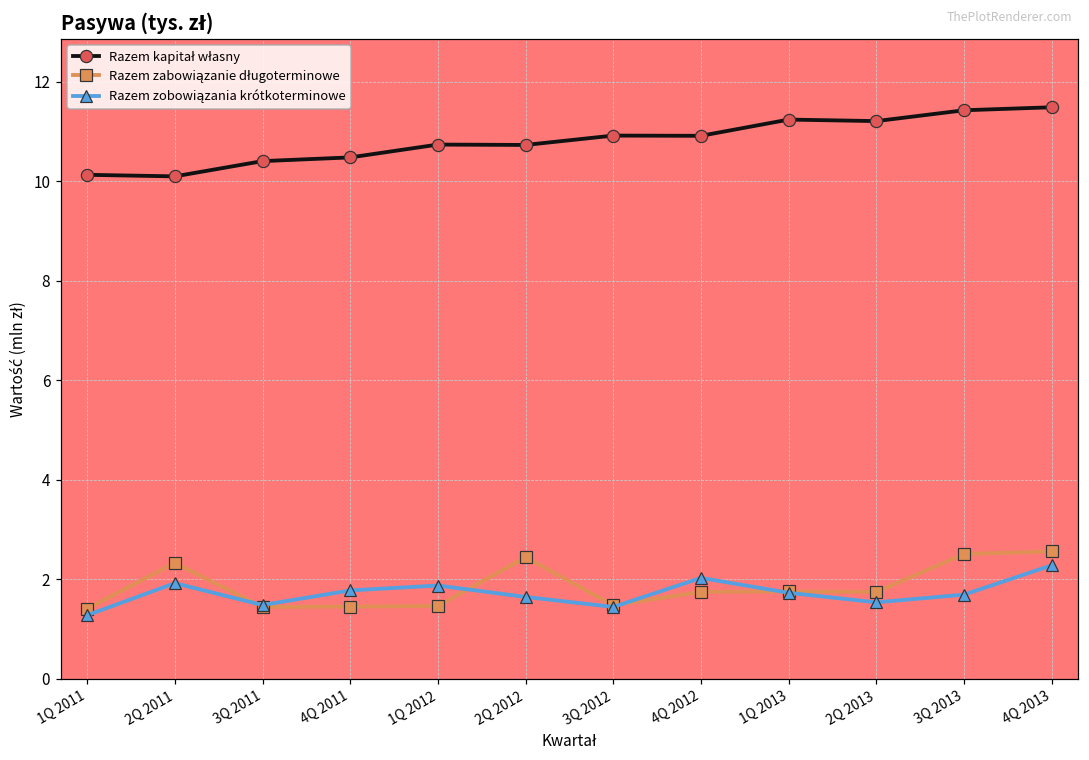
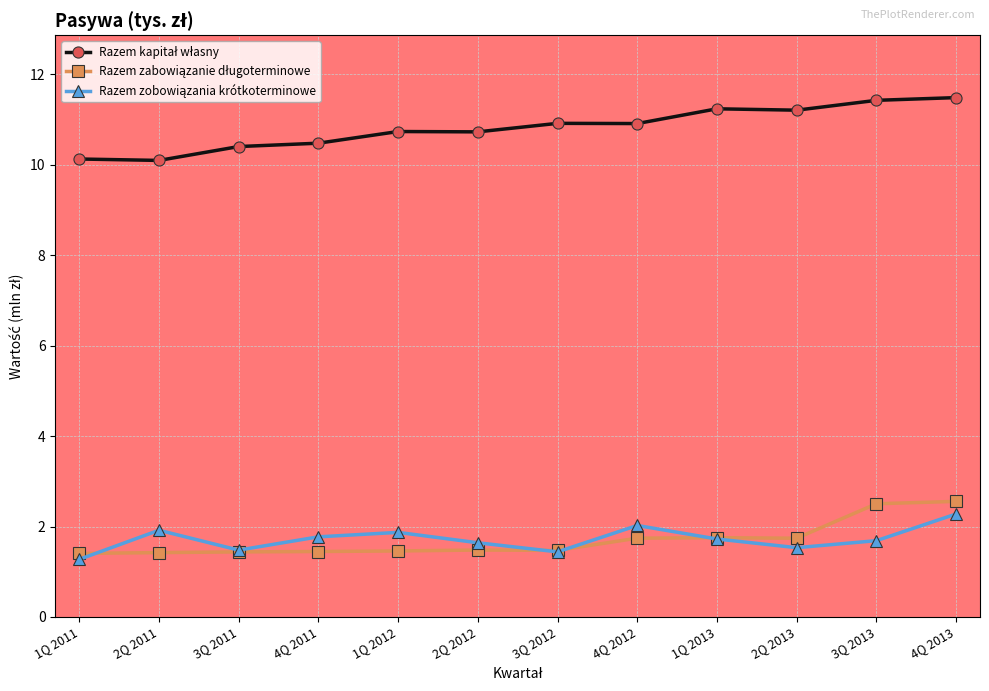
  {
    "Razem kapitał własny": {
      "1Q 2011": 10.1,
      "2Q 2011": 10.1,
      "3Q 2011": 10.4,
      "4Q 2011": 10.5,
      "1Q 2012": 10.7,
      "2Q 2012": 10.7,
      "3Q 2012": 10.9,
      "4Q 2012": 10.9,
      "1Q 2013": 11.2,
      "2Q 2013": 11.2,
      "3Q 2013": 11.4,
      "4Q 2013": 11.5
    },
    "Razem zabowiązanie długoterminowe": {
      "1Q 2011": 1.4,
-     "2Q 2011": 2.3,
+     "2Q 2011": 1.4,
      "4Q 2011": 1.4,
      "1Q 2012": 1.5,
-     "2Q 2012": 2.4,
+     "2Q 2012": 1.5,
      "4Q 2012": 1.7,
      "2Q 2013": 1.7,
      "3Q 2013": 2.5,
      "4Q 2013": 2.6
    },
    "Razem zobowiązania krótkoterminowe": {
      "1Q 2011": 1.3,
      "2Q 2011": 1.9,
      "4Q 2011": 1.8,
      "1Q 2012": 1.9,
      "2Q 2012": 1.6,
      "4Q 2012": 2.0,
      "2Q 2013": 1.5,
      "3Q 2013": 1.7,
      "4Q 2013": 2.3
    }
  }
